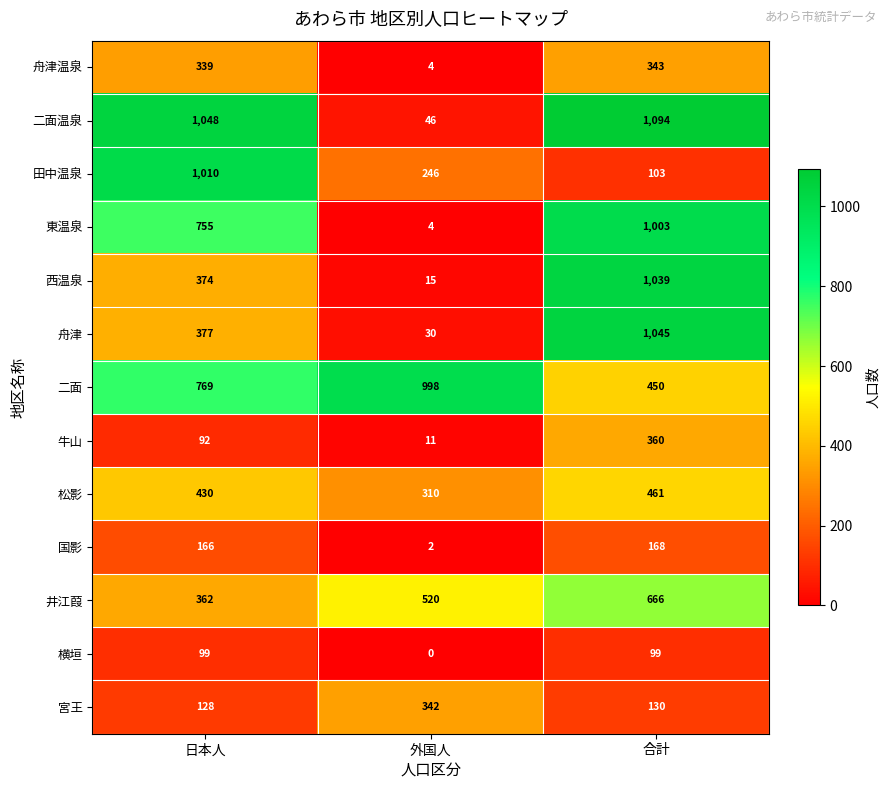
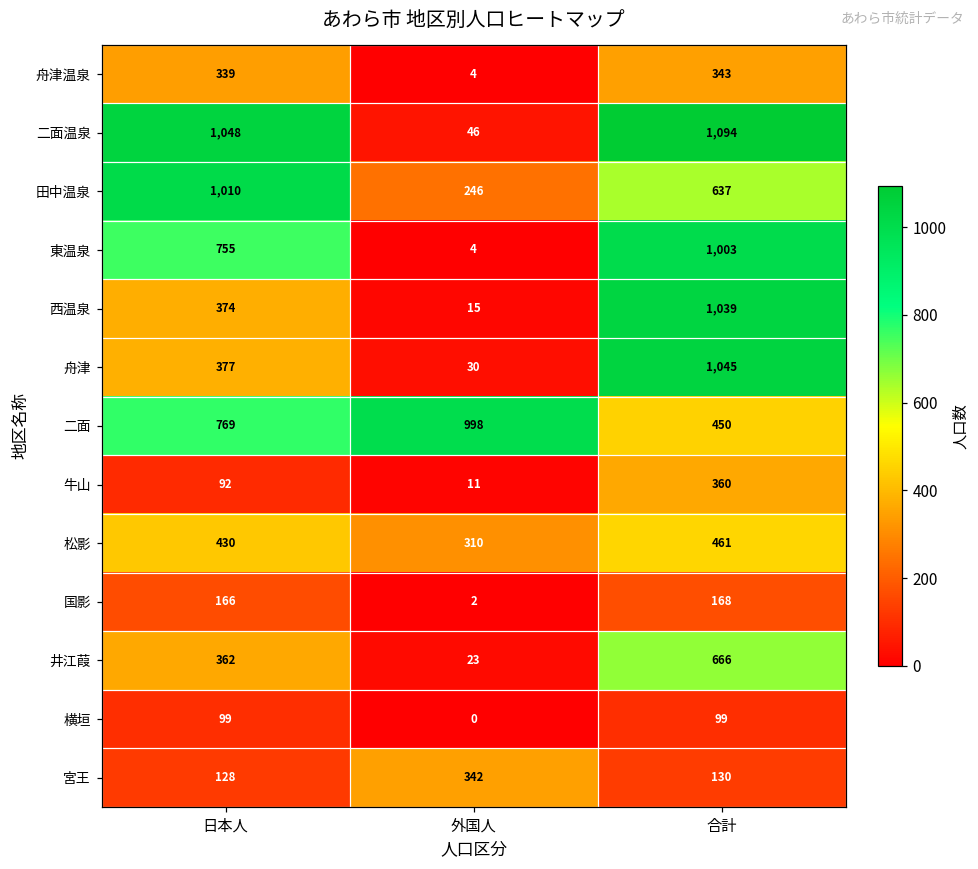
  {
    "舟津温泉": {
      "日本人": "339",
      "外国人": "4",
      "合計": "343"
    },
    "二面温泉": {
      "日本人": "1,048",
      "外国人": "46",
      "合計": "1,094"
    },
    "田中温泉": {
      "日本人": "1,010",
      "外国人": "246",
-     "合計": "103"
+     "合計": "637"
    },
    "東温泉": {
      "日本人": "755",
      "外国人": "4",
      "合計": "1,003"
    },
    "西温泉": {
      "日本人": "374",
      "外国人": "15",
      "合計": "1,039"
    },
    "舟津": {
      "日本人": "377",
      "外国人": "30",
      "合計": "1,045"
    },
    "二面": {
      "日本人": "769",
      "外国人": "998",
      "合計": "450"
    },
    "牛山": {
      "日本人": "92",
      "外国人": "11",
      "合計": "360"
    },
    "松影": {
      "日本人": "430",
      "外国人": "310",
      "合計": "461"
    },
    "国影": {
      "日本人": "166",
      "外国人": "2",
      "合計": "168"
    },
    "井江葭": {
      "日本人": "362",
-     "外国人": "520",
+     "外国人": "23",
      "合計": "666"
    },
    "横垣": {
      "日本人": "99",
      "外国人": "0",
      "合計": "99"
    },
    "宮王": {
      "日本人": "128",
      "外国人": "342",
      "合計": "130"
    }
  }
